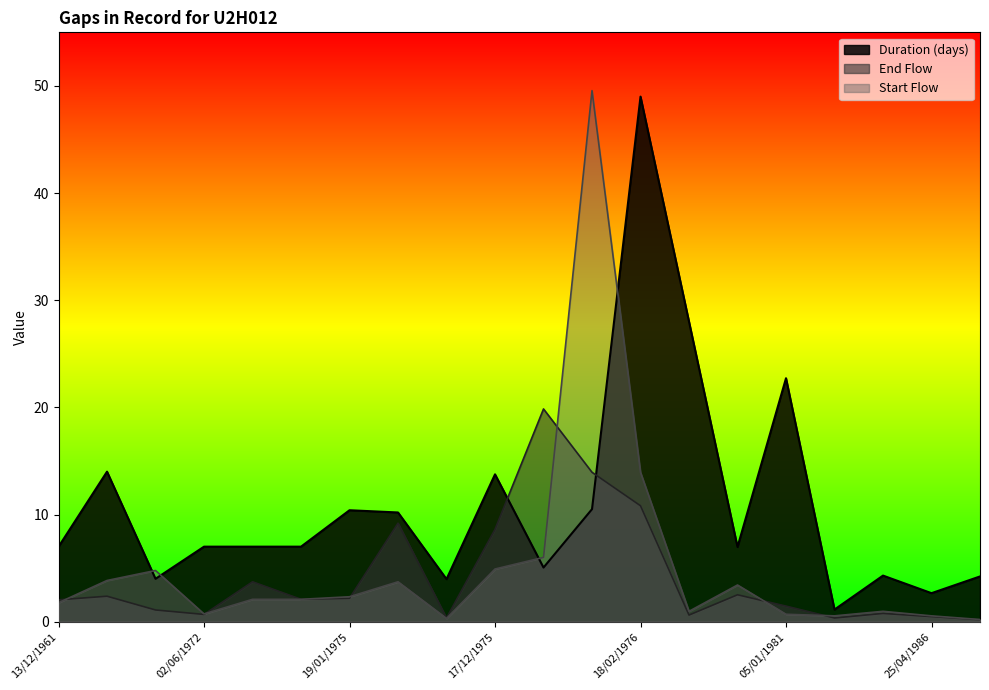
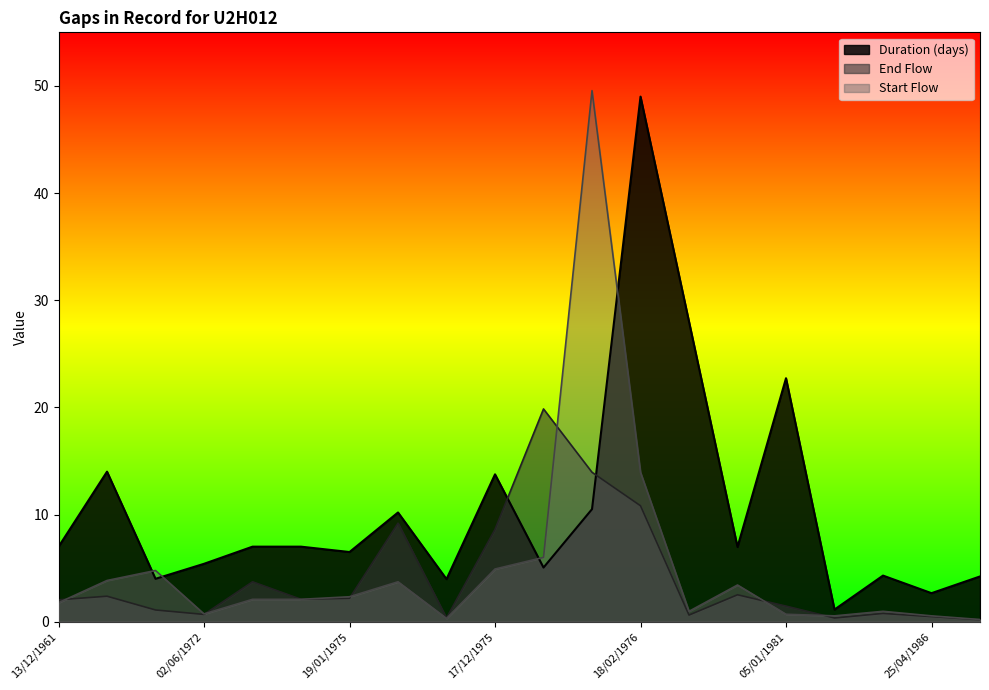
  {
    "Duration (days)": {
      "13/12/1961": 7.0,
-     "02/06/1972": 7.0,
-     "19/01/1975": 10.4,
+     "02/06/1972": 5.4,
+     "19/01/1975": 6.5,
      "17/12/1975": 13.8,
      "18/02/1976": 49.0,
      "05/01/1981": 22.7,
      "25/04/1986": 2.7
    }
  }
